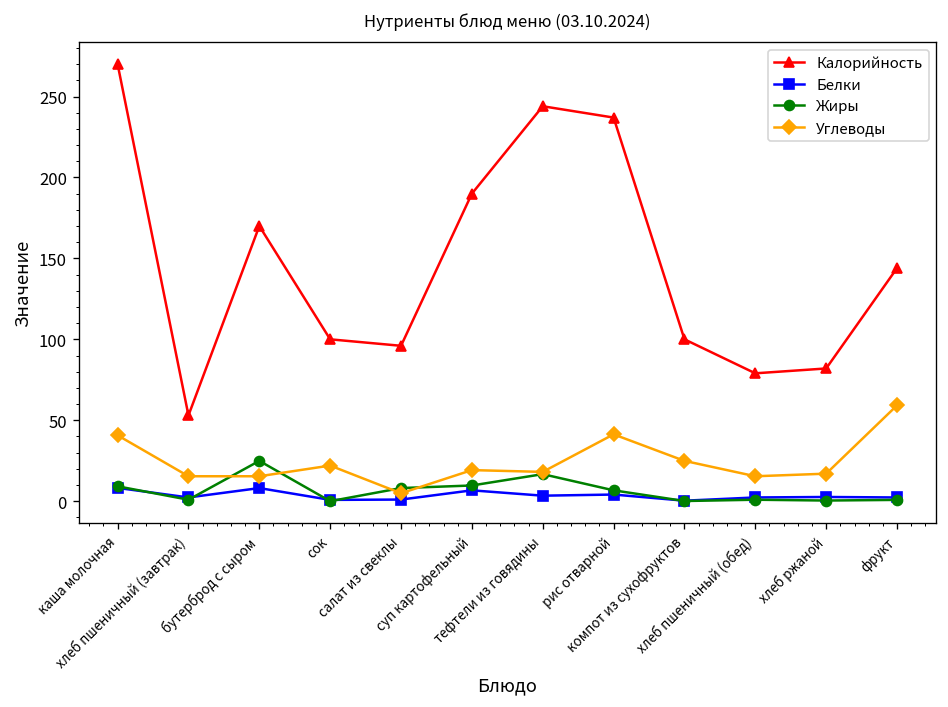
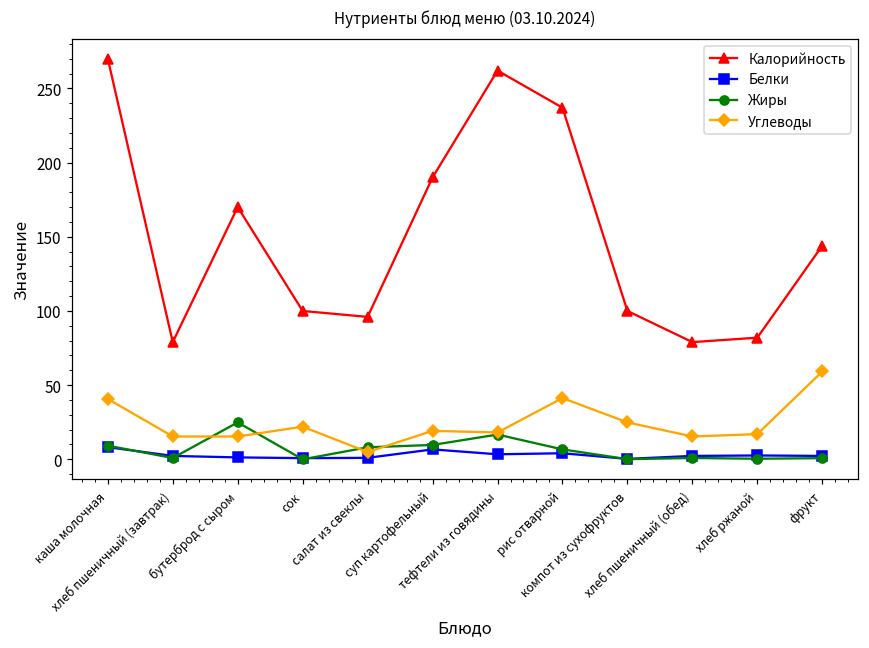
  {
    "Калорийность": {
      "каша молочная": 270,
-     "хлеб пшеничный (завтрак)": 53,
+     "хлеб пшеничный (завтрак)": 79,
      "бутерброд с сыром": 170,
      "сок": 100,
      "салат из свеклы": 96,
      "суп картофельный": 190,
-     "тефтели из говядины": 244,
+     "тефтели из говядины": 262,
      "рис отварной": 237,
      "компот из сухофруктов": 100,
      "хлеб пшеничный (обед)": 79,
      "хлеб ржаной": 82,
      "фрукт": 144
    },
    "Белки": {
-     "бутерброд с сыром": 8,
+     "бутерброд с сыром": 1,
      "салат из свеклы": 1,
      "суп картофельный": 7,
      "тефтели из говядины": 3,
      "рис отварной": 4,
      "хлеб ржаной": 3
    },
    "Жиры": {
      "бутерброд с сыром": 25,
      "салат из свеклы": 8,
      "суп картофельный": 10,
      "рис отварной": 7,
      "хлеб ржаной": 0
    },
    "Углеводы": {
      "каша молочная": 41,
      "хлеб пшеничный (завтрак)": 15,
      "бутерброд с сыром": 15,
      "сок": 22,
      "салат из свеклы": 5,
      "суп картофельный": 19,
      "рис отварной": 41,
      "компот из сухофруктов": 25,
      "хлеб пшеничный (обед)": 15,
      "хлеб ржаной": 17,
      "фрукт": 59
    }
  }
